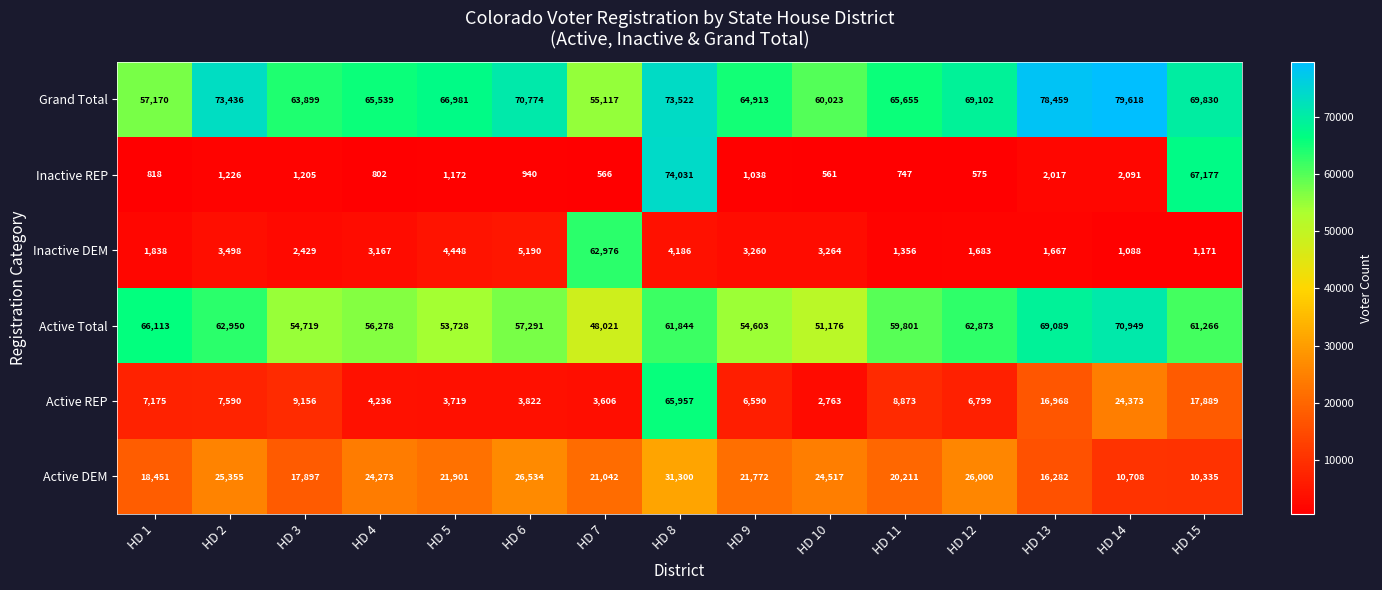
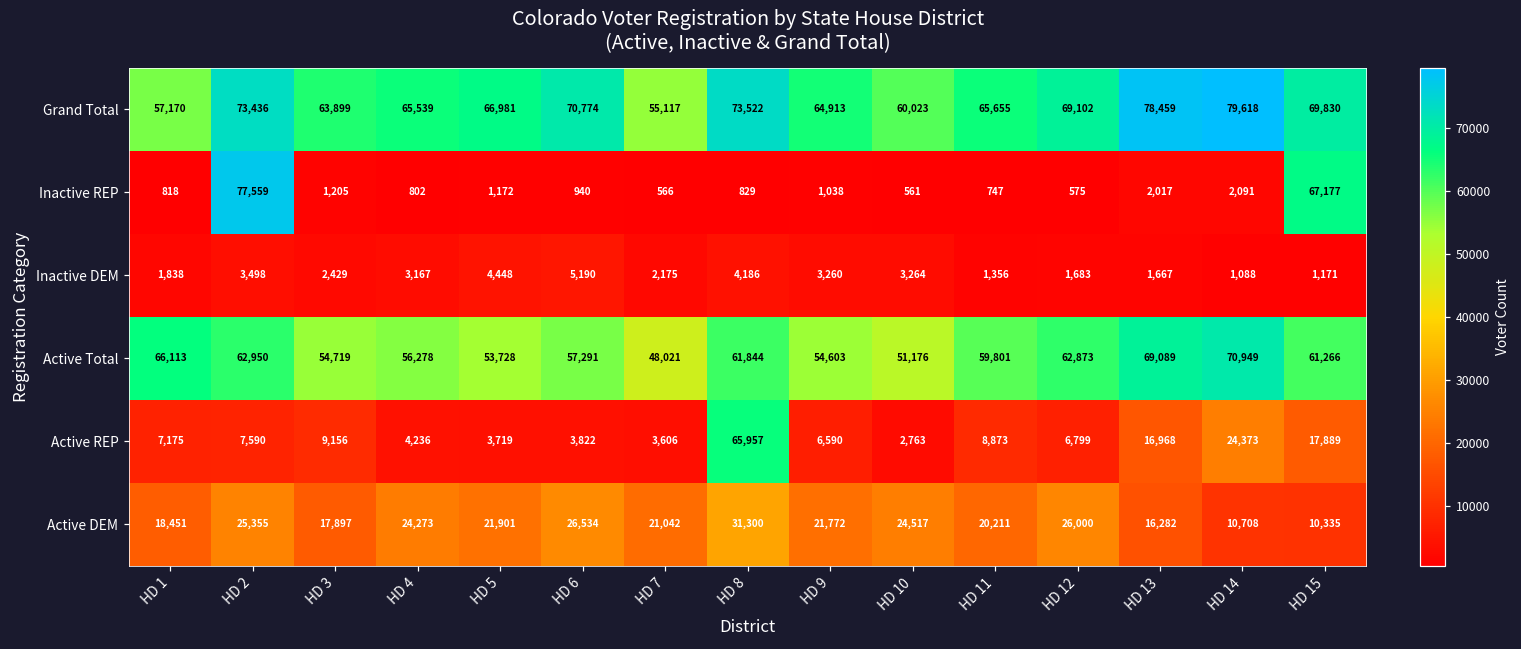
  {
    "Grand Total": {
      "HD 1": "57,170",
      "HD 2": "73,436",
      "HD 3": "63,899",
      "HD 4": "65,539",
      "HD 5": "66,981",
      "HD 6": "70,774",
      "HD 7": "55,117",
      "HD 8": "73,522",
      "HD 9": "64,913",
      "HD 10": "60,023",
      "HD 11": "65,655",
      "HD 12": "69,102",
      "HD 13": "78,459",
      "HD 14": "79,618",
      "HD 15": "69,830"
    },
    "Inactive REP": {
      "HD 1": "818",
-     "HD 2": "1,226",
+     "HD 2": "77,559",
      "HD 3": "1,205",
      "HD 4": "802",
      "HD 5": "1,172",
      "HD 6": "940",
      "HD 7": "566",
-     "HD 8": "74,031",
+     "HD 8": "829",
      "HD 9": "1,038",
      "HD 10": "561",
      "HD 11": "747",
      "HD 12": "575",
      "HD 13": "2,017",
      "HD 14": "2,091",
      "HD 15": "67,177"
    },
    "Inactive DEM": {
      "HD 1": "1,838",
      "HD 2": "3,498",
      "HD 3": "2,429",
      "HD 4": "3,167",
      "HD 5": "4,448",
      "HD 6": "5,190",
-     "HD 7": "62,976",
+     "HD 7": "2,175",
      "HD 8": "4,186",
      "HD 9": "3,260",
      "HD 10": "3,264",
      "HD 11": "1,356",
      "HD 12": "1,683",
      "HD 13": "1,667",
      "HD 14": "1,088",
      "HD 15": "1,171"
    },
    "Active Total": {
      "HD 1": "66,113",
      "HD 2": "62,950",
      "HD 3": "54,719",
      "HD 4": "56,278",
      "HD 5": "53,728",
      "HD 6": "57,291",
      "HD 7": "48,021",
      "HD 8": "61,844",
      "HD 9": "54,603",
      "HD 10": "51,176",
      "HD 11": "59,801",
      "HD 12": "62,873",
      "HD 13": "69,089",
      "HD 14": "70,949",
      "HD 15": "61,266"
    },
    "Active REP": {
      "HD 1": "7,175",
      "HD 2": "7,590",
      "HD 3": "9,156",
      "HD 4": "4,236",
      "HD 5": "3,719",
      "HD 6": "3,822",
      "HD 7": "3,606",
      "HD 8": "65,957",
      "HD 9": "6,590",
      "HD 10": "2,763",
      "HD 11": "8,873",
      "HD 12": "6,799",
      "HD 13": "16,968",
      "HD 14": "24,373",
      "HD 15": "17,889"
    },
    "Active DEM": {
      "HD 1": "18,451",
      "HD 2": "25,355",
      "HD 3": "17,897",
      "HD 4": "24,273",
      "HD 5": "21,901",
      "HD 6": "26,534",
      "HD 7": "21,042",
      "HD 8": "31,300",
      "HD 9": "21,772",
      "HD 10": "24,517",
      "HD 11": "20,211",
      "HD 12": "26,000",
      "HD 13": "16,282",
      "HD 14": "10,708",
      "HD 15": "10,335"
    }
  }
